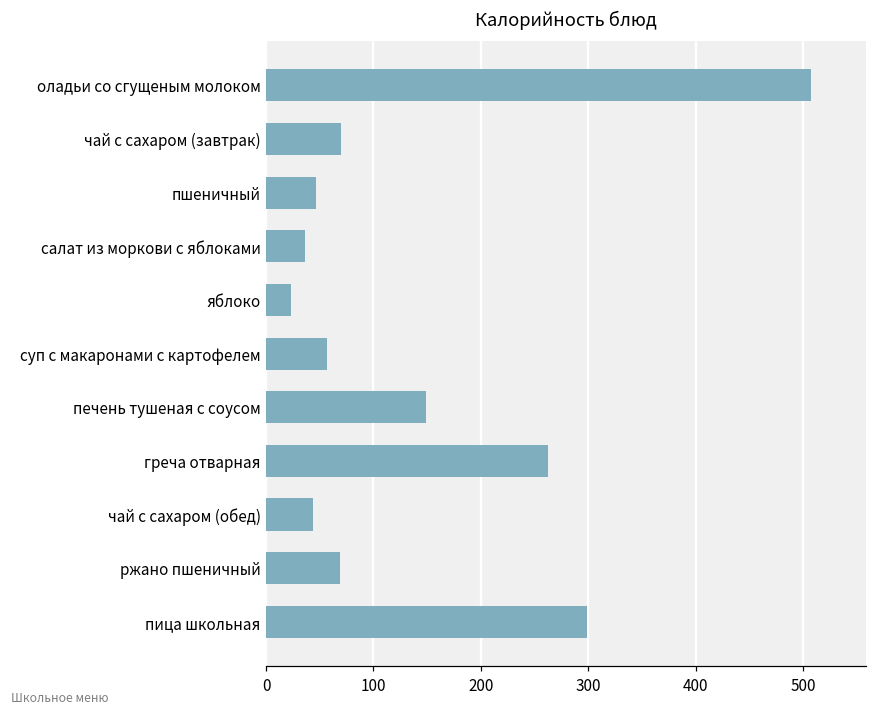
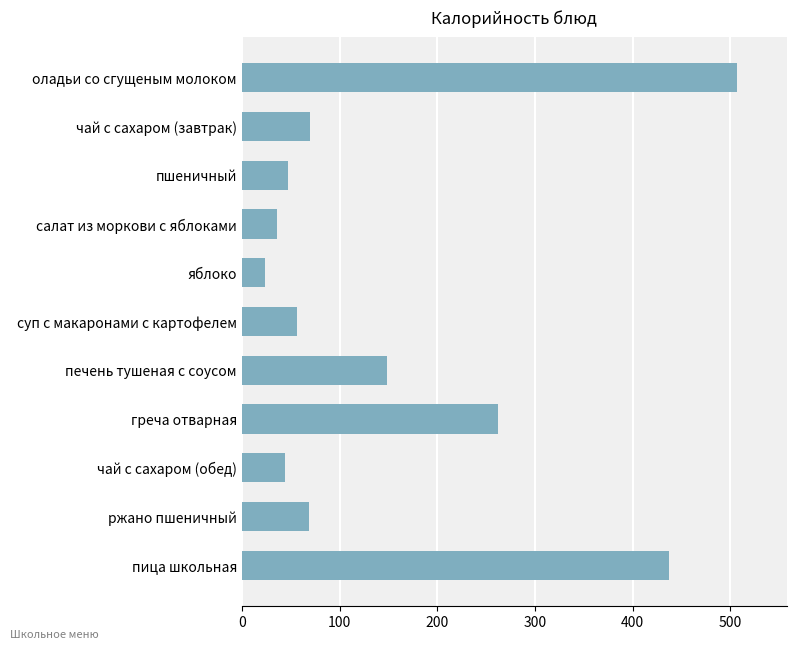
  {
    "оладьи со сгущеным молоком": 510,
    "чай с сахаром (завтрак)": 70,
    "пшеничный": 50,
    "салат из моркови с яблоками": 40,
    "яблоко": 20,
    "суп с макаронами с картофелем": 60,
    "печень тушеная с соусом": 150,
    "греча отварная": 260,
    "чай с сахаром (обед)": 40,
    "ржано пшеничный": 70,
-   "пица школьная": 300
+   "пица школьная": 440
  }
